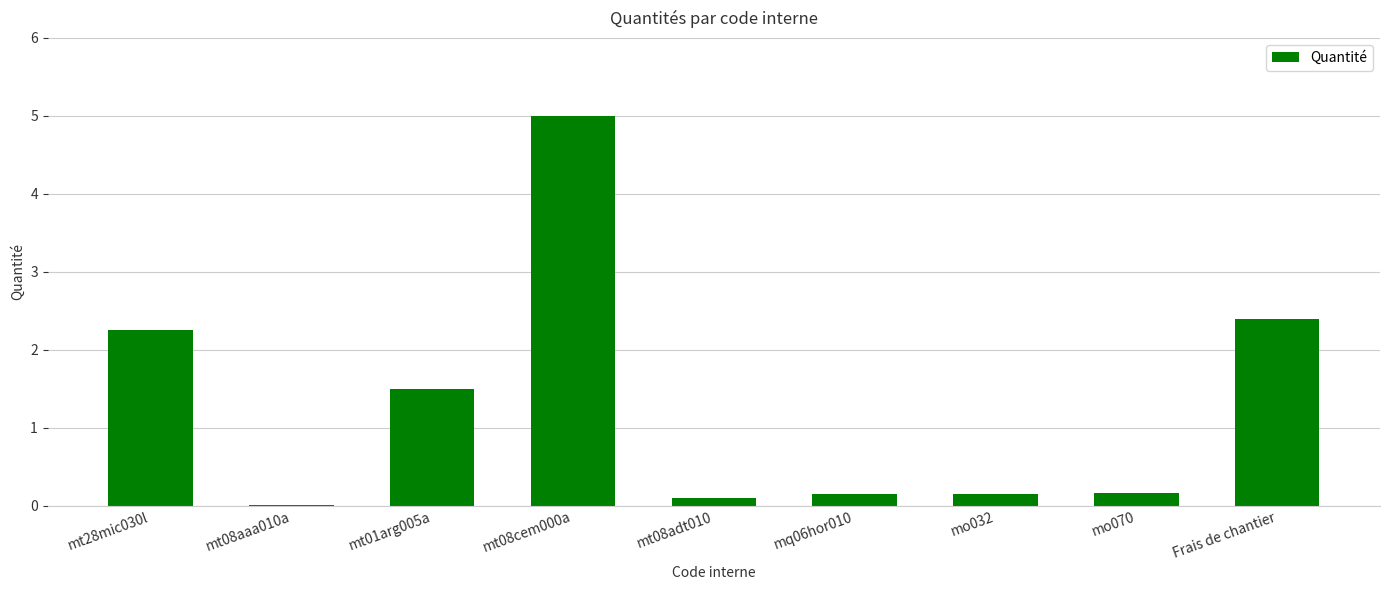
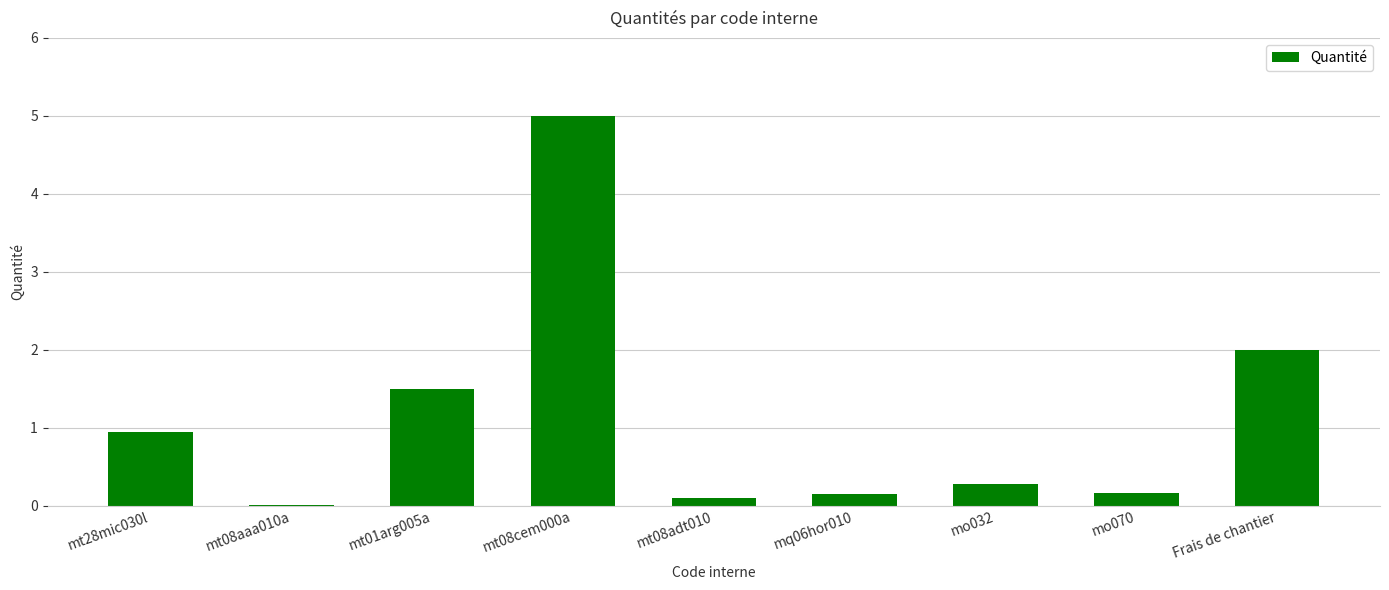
  {
-   "mt28mic030l": 2.3,
+   "mt28mic030l": 0.9,
    "mt01arg005a": 1.5,
    "mt08cem000a": 5.0,
    "mt08adt010": 0.1,
    "mq06hor010": 0.1,
-   "mo032": 0.2,
+   "mo032": 0.3,
    "mo070": 0.2,
-   "Frais de chantier": 2.4
+   "Frais de chantier": 2.0
  }
